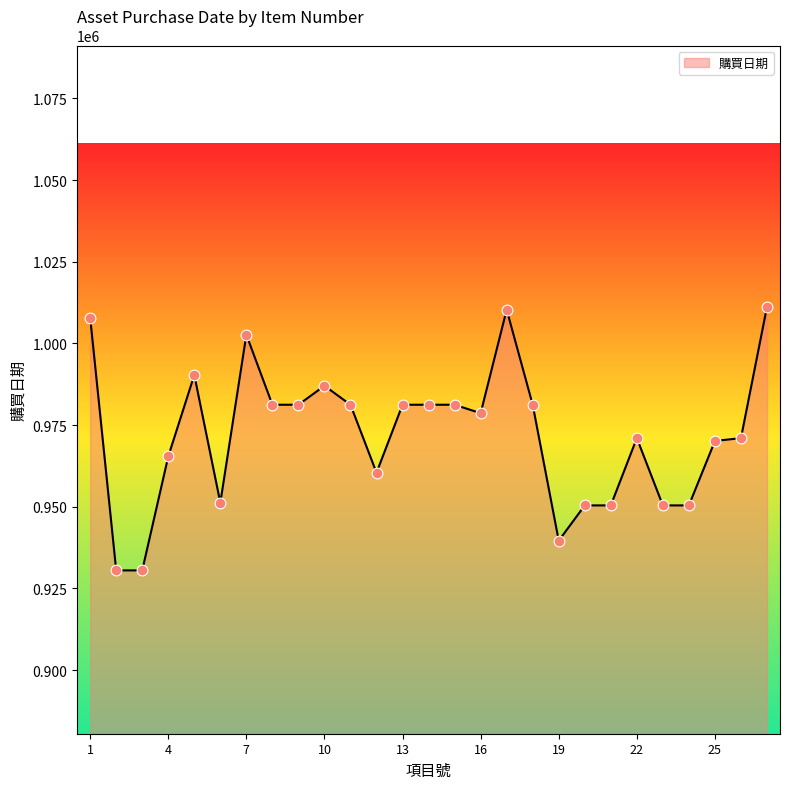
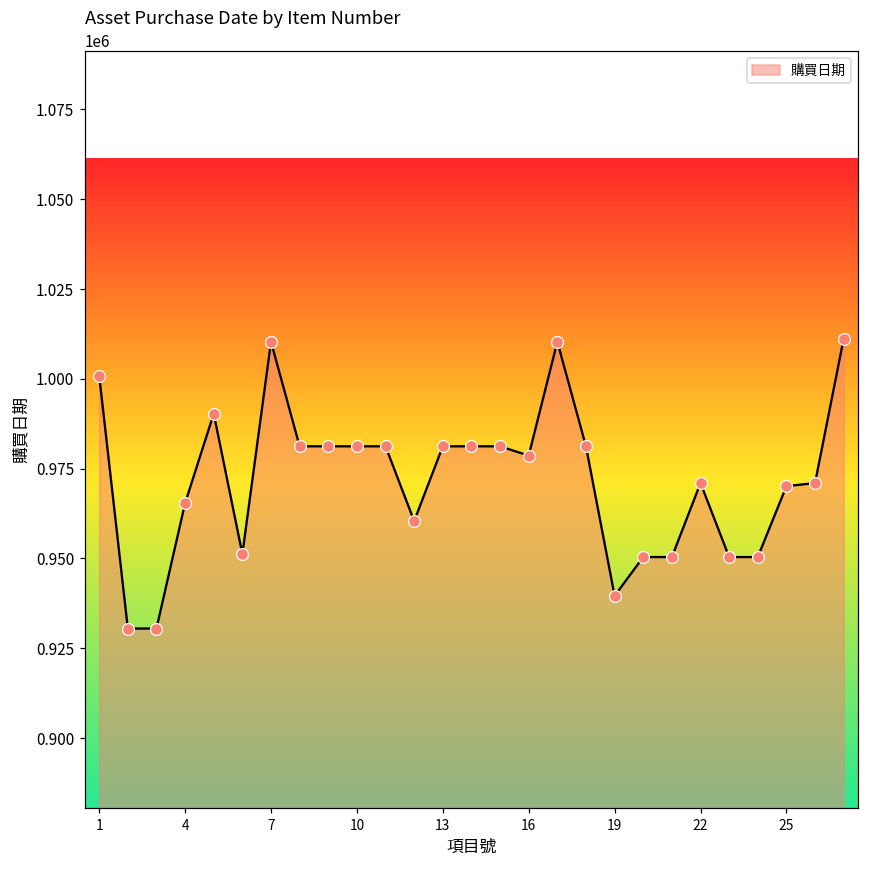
  {
-   "1": 1008000,
+   "1": 1001000,
    "4": 965000,
-   "7": 1003000,
-   "10": 987000,
+   "7": 1010000,
+   "10": 981000,
    "13": 981000,
    "16": 979000,
    "19": 940000,
    "22": 971000,
    "25": 970000
  }
